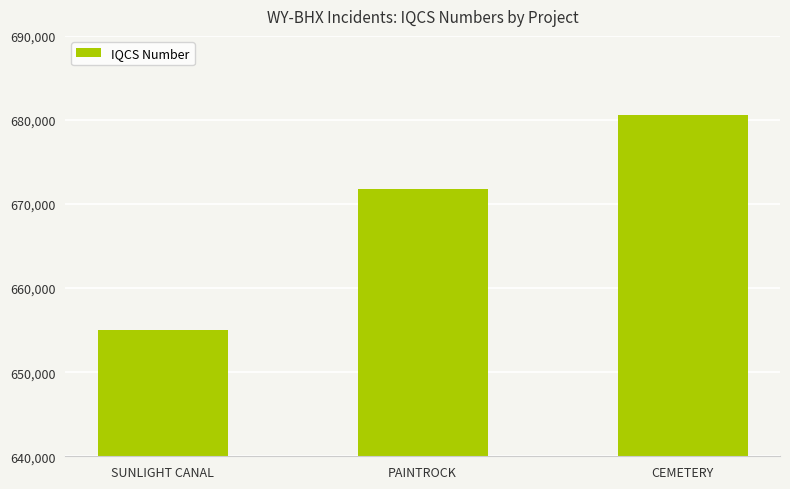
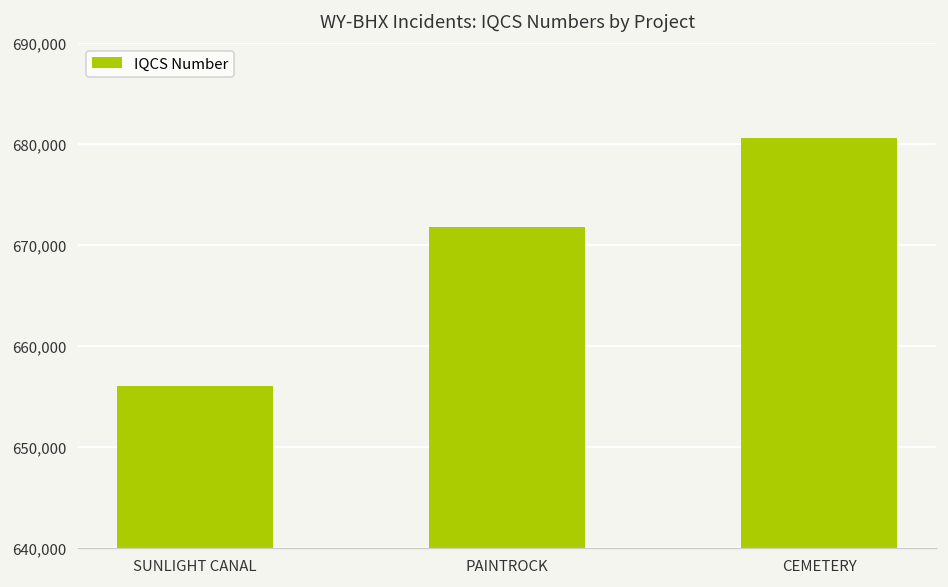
  {
-   "SUNLIGHT CANAL": "655,000",
+   "SUNLIGHT CANAL": "656,000",
    "PAINTROCK": "672,000",
    "CEMETERY": "681,000"
  }
